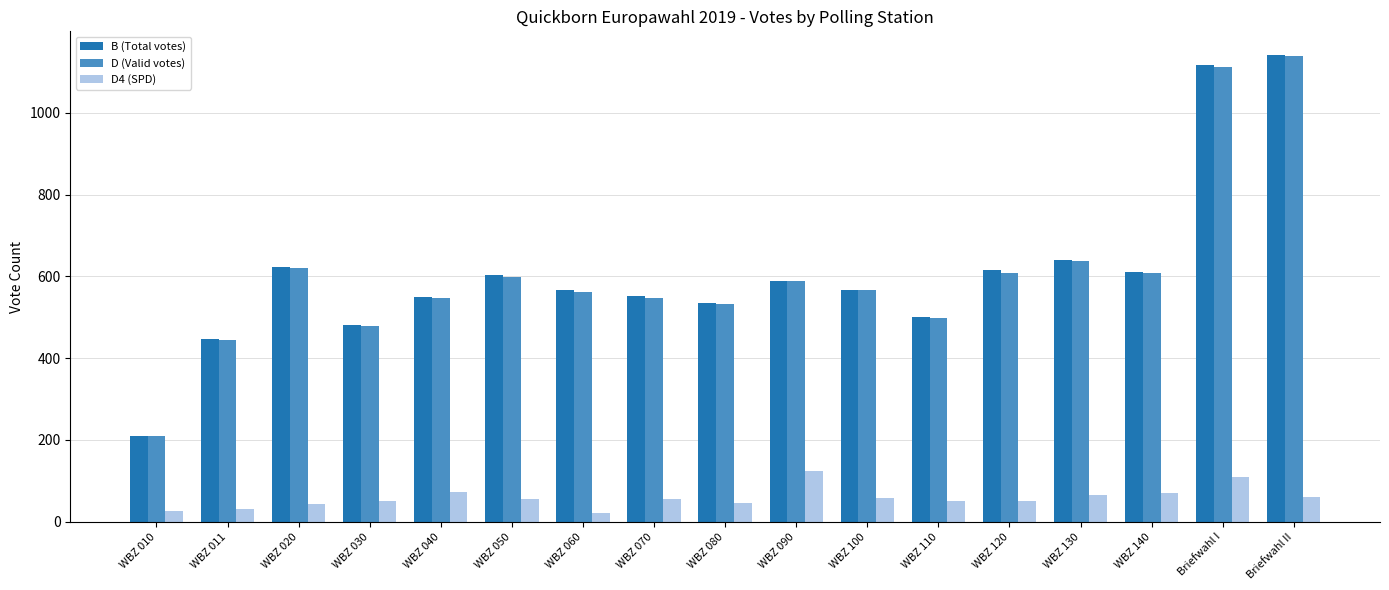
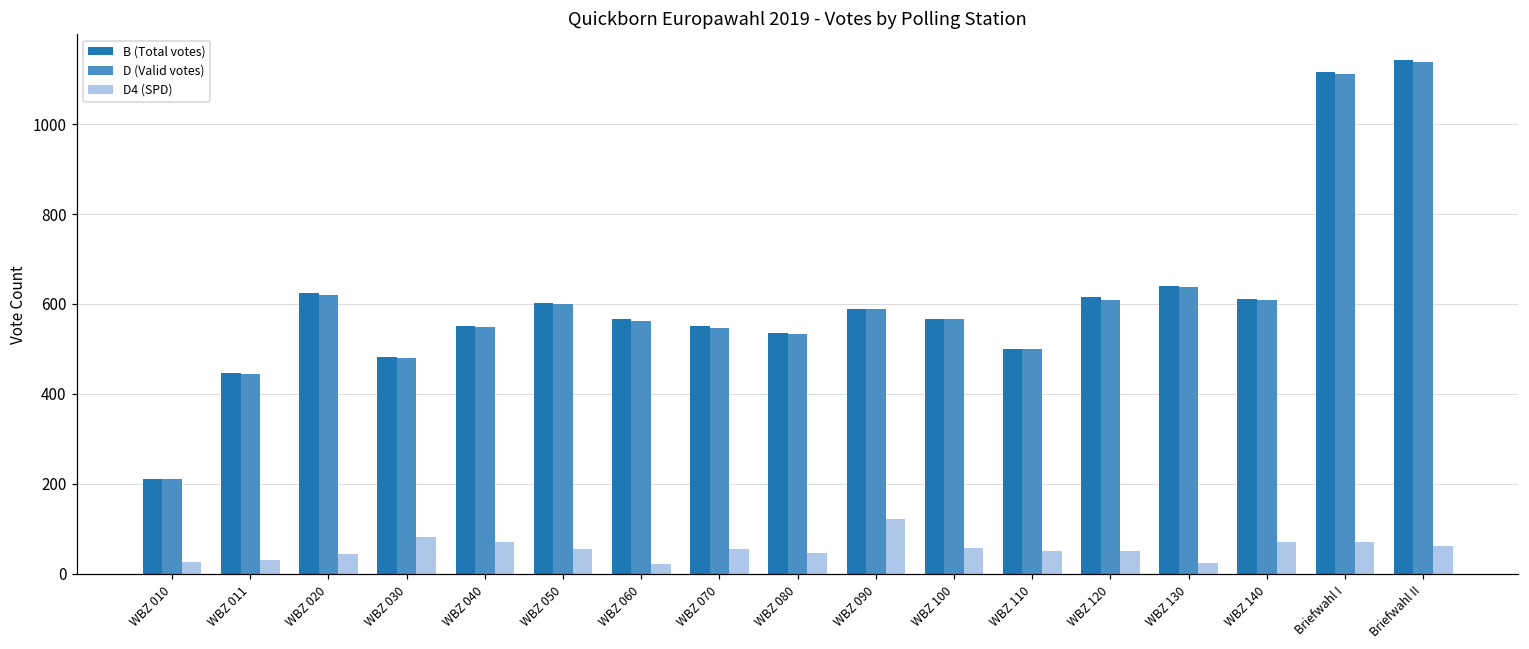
  {
    "D4 (SPD)": {
      "WBZ 010": 30,
      "WBZ 011": 30,
      "WBZ 020": 40,
-     "WBZ 030": 50,
+     "WBZ 030": 80,
      "WBZ 040": 70,
      "WBZ 050": 60,
      "WBZ 060": 20,
      "WBZ 070": 60,
      "WBZ 080": 50,
      "WBZ 090": 120,
      "WBZ 100": 60,
      "WBZ 110": 50,
      "WBZ 120": 50,
-     "WBZ 130": 70,
+     "WBZ 130": 30,
      "WBZ 140": 70,
-     "Briefwahl I": 110,
+     "Briefwahl I": 70,
      "Briefwahl II": 60
    }
  }
